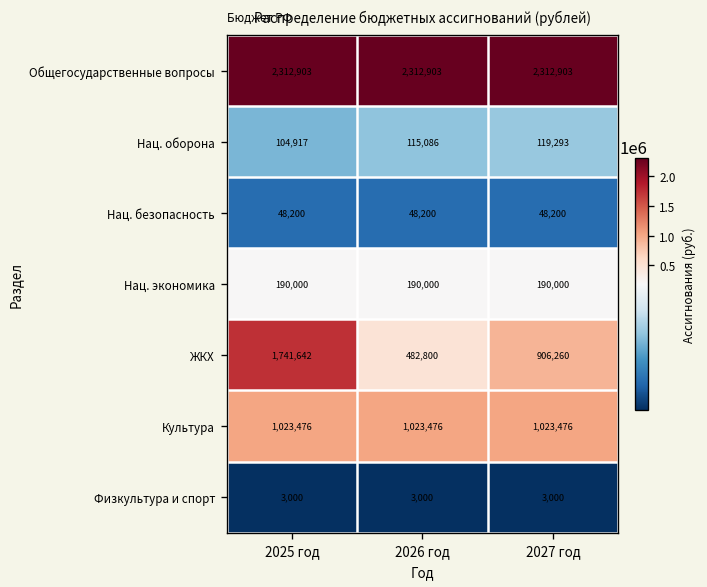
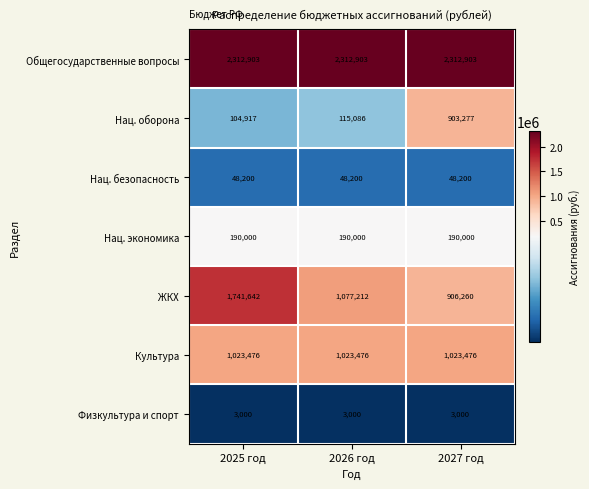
  {
    "Общегосударственные вопросы": {
      "2025 год": "2,312,903",
      "2026 год": "2,312,903",
      "2027 год": "2,312,903"
    },
    "Нац. оборона": {
      "2025 год": "104,917",
      "2026 год": "115,086",
-     "2027 год": "119,293"
+     "2027 год": "903,277"
    },
    "Нац. безопасность": {
      "2025 год": "48,200",
      "2026 год": "48,200",
      "2027 год": "48,200"
    },
    "Нац. экономика": {
      "2025 год": "190,000",
      "2026 год": "190,000",
      "2027 год": "190,000"
    },
    "ЖКХ": {
      "2025 год": "1,741,642",
-     "2026 год": "482,800",
+     "2026 год": "1,077,212",
      "2027 год": "906,260"
    },
    "Культура": {
      "2025 год": "1,023,476",
      "2026 год": "1,023,476",
      "2027 год": "1,023,476"
    },
    "Физкультура и спорт": {
      "2025 год": "3,000",
      "2026 год": "3,000",
      "2027 год": "3,000"
    }
  }
